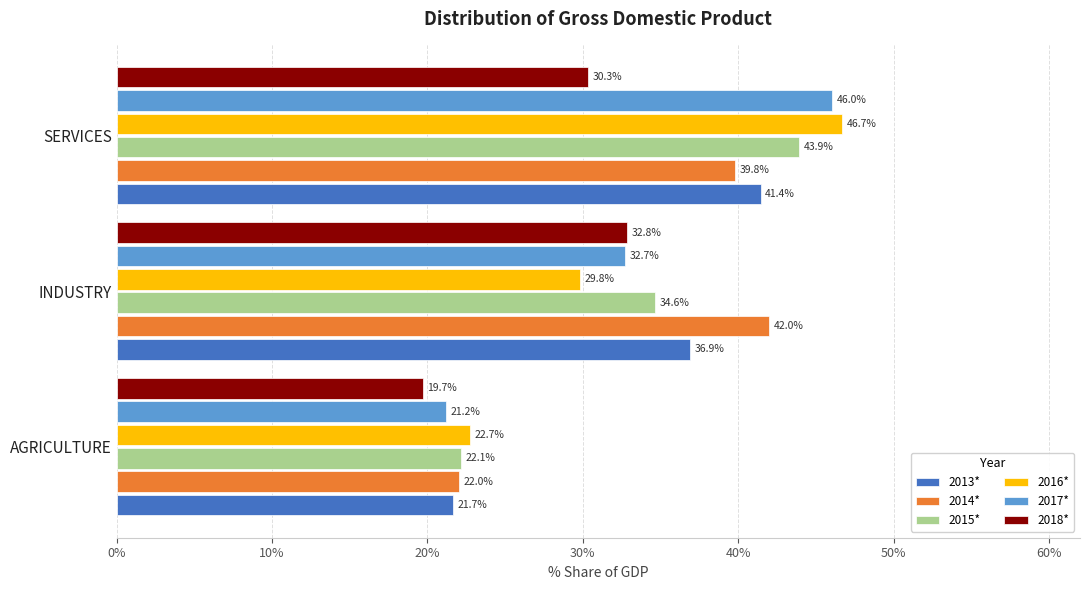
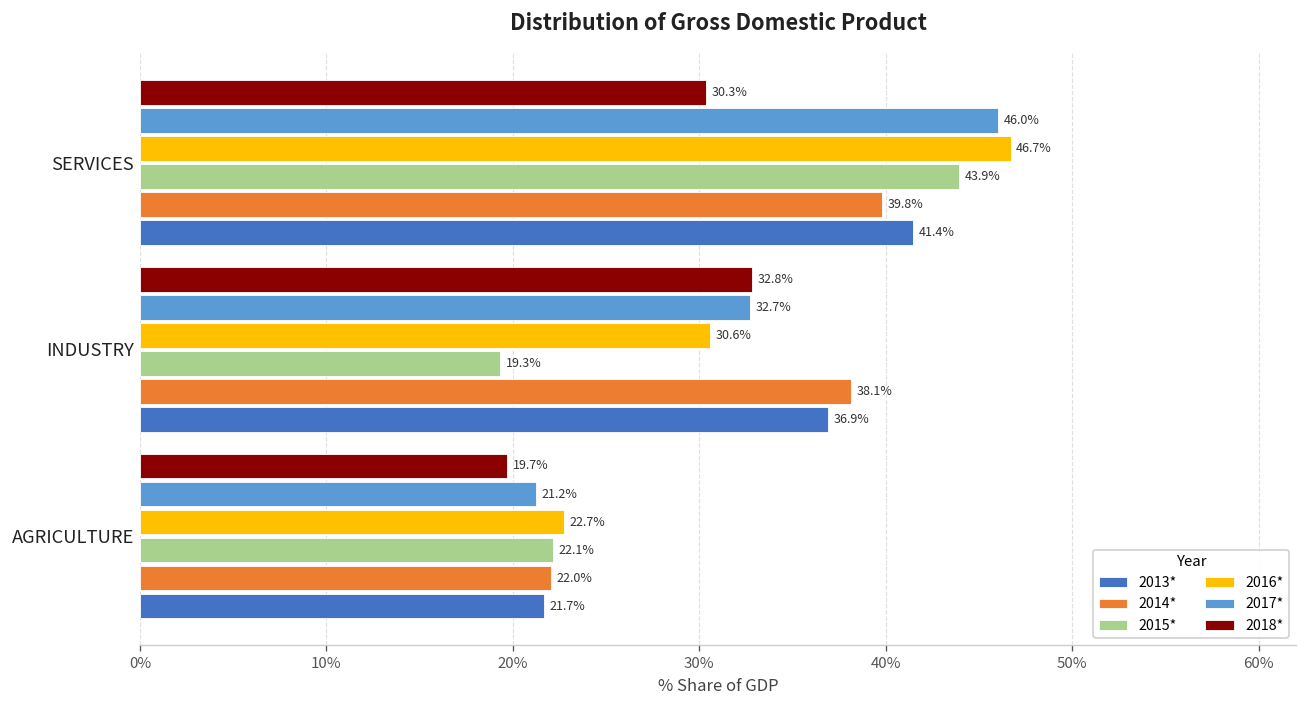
  {
    "2014*": {
      "SERVICES": "39.8%",
-     "INDUSTRY": "42.0%",
+     "INDUSTRY": "38.1%",
      "AGRICULTURE": "22.0%"
    },
    "2015*": {
      "SERVICES": "43.9%",
-     "INDUSTRY": "34.6%",
+     "INDUSTRY": "19.3%",
      "AGRICULTURE": "22.1%"
    },
    "2016*": {
      "SERVICES": "46.7%",
-     "INDUSTRY": "29.8%",
+     "INDUSTRY": "30.6%",
      "AGRICULTURE": "22.7%"
    },
    "2018*": {
      "SERVICES": "30.3%",
      "INDUSTRY": "32.8%",
      "AGRICULTURE": "19.7%"
    }
  }
